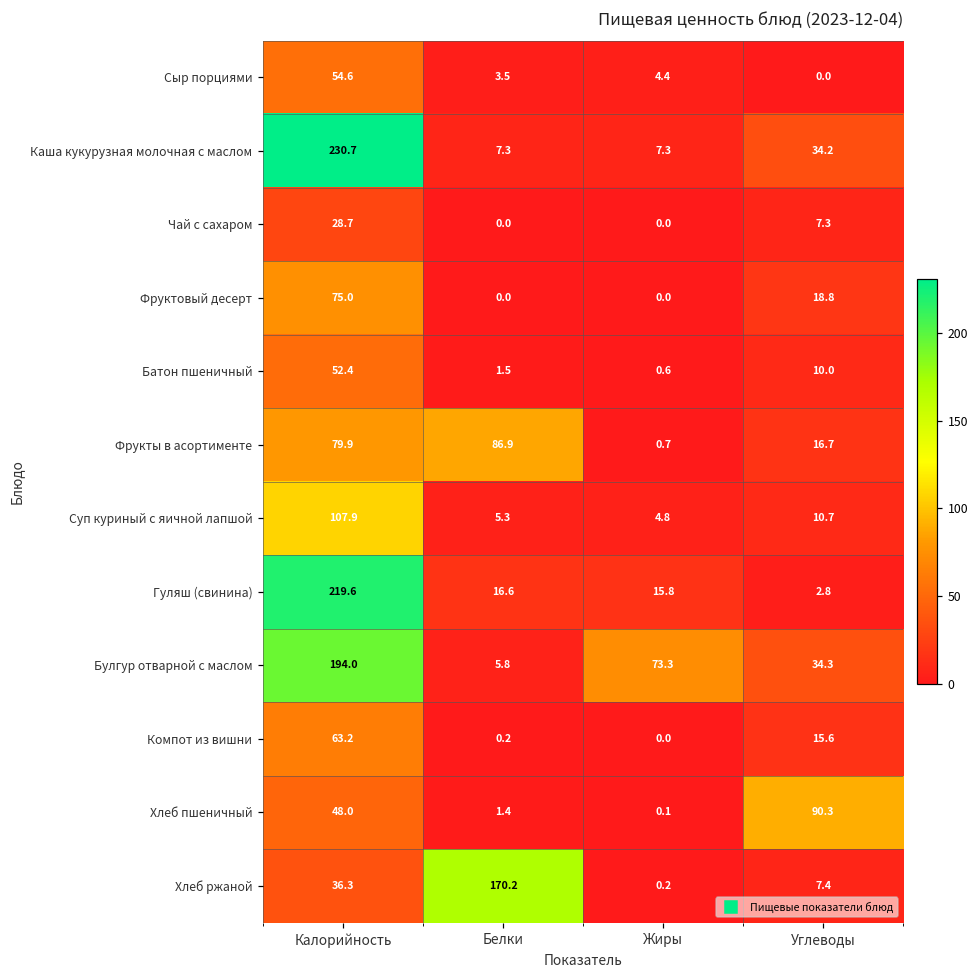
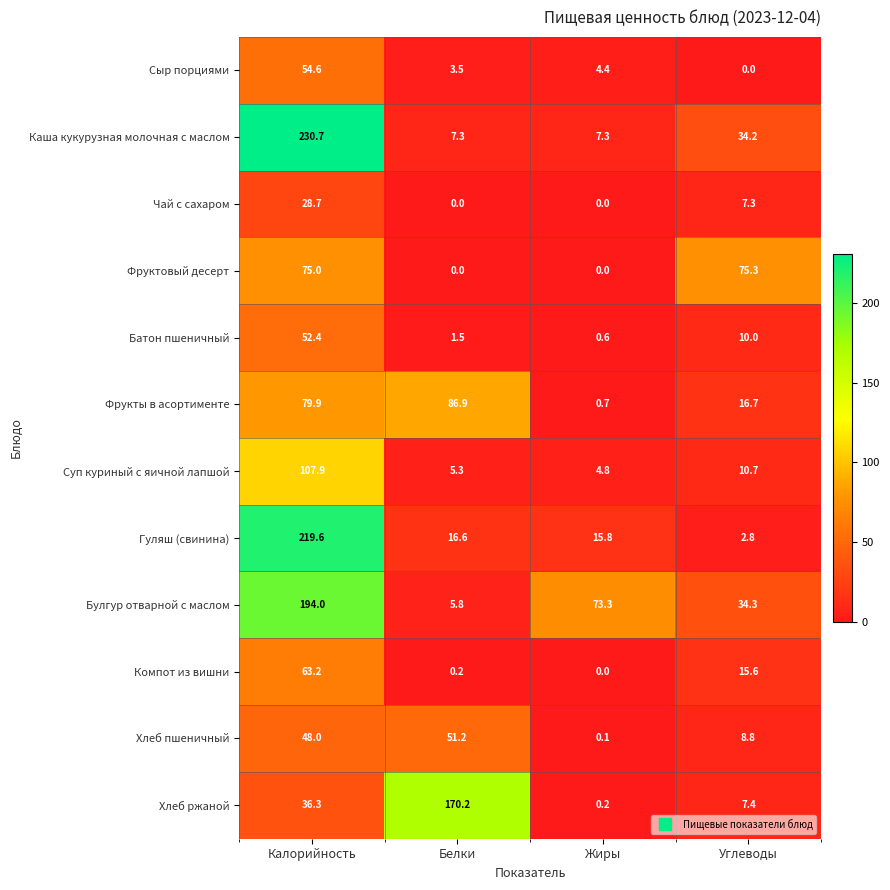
  {
    "Сыр порциями": {
      "Калорийность": 54.6,
      "Белки": 3.5,
      "Жиры": 4.4,
      "Углеводы": 0.0
    },
    "Каша кукурузная молочная с маслом": {
      "Калорийность": 230.7,
      "Белки": 7.3,
      "Жиры": 7.3,
      "Углеводы": 34.2
    },
    "Чай с сахаром": {
      "Калорийность": 28.7,
      "Белки": 0.0,
      "Жиры": 0.0,
      "Углеводы": 7.3
    },
    "Фруктовый десерт": {
      "Калорийность": 75.0,
      "Белки": 0.0,
      "Жиры": 0.0,
-     "Углеводы": 18.8
+     "Углеводы": 75.3
    },
    "Батон пшеничный": {
      "Калорийность": 52.4,
      "Белки": 1.5,
      "Жиры": 0.6,
      "Углеводы": 10.0
    },
    "Фрукты в асортименте": {
      "Калорийность": 79.9,
      "Белки": 86.9,
      "Жиры": 0.7,
      "Углеводы": 16.7
    },
    "Суп куриный с яичной лапшой": {
      "Калорийность": 107.9,
      "Белки": 5.3,
      "Жиры": 4.8,
      "Углеводы": 10.7
    },
    "Гуляш (свинина)": {
      "Калорийность": 219.6,
      "Белки": 16.6,
      "Жиры": 15.8,
      "Углеводы": 2.8
    },
    "Булгур отварной с маслом": {
      "Калорийность": 194.0,
      "Белки": 5.8,
      "Жиры": 73.3,
      "Углеводы": 34.3
    },
    "Компот из вишни": {
      "Калорийность": 63.2,
      "Белки": 0.2,
      "Жиры": 0.0,
      "Углеводы": 15.6
    },
    "Хлеб пшеничный": {
      "Калорийность": 48.0,
-     "Белки": 1.4,
+     "Белки": 51.2,
      "Жиры": 0.1,
-     "Углеводы": 90.3
+     "Углеводы": 8.8
    },
    "Хлеб ржаной": {
      "Калорийность": 36.3,
      "Белки": 170.2,
      "Жиры": 0.2,
      "Углеводы": 7.4
    }
  }
